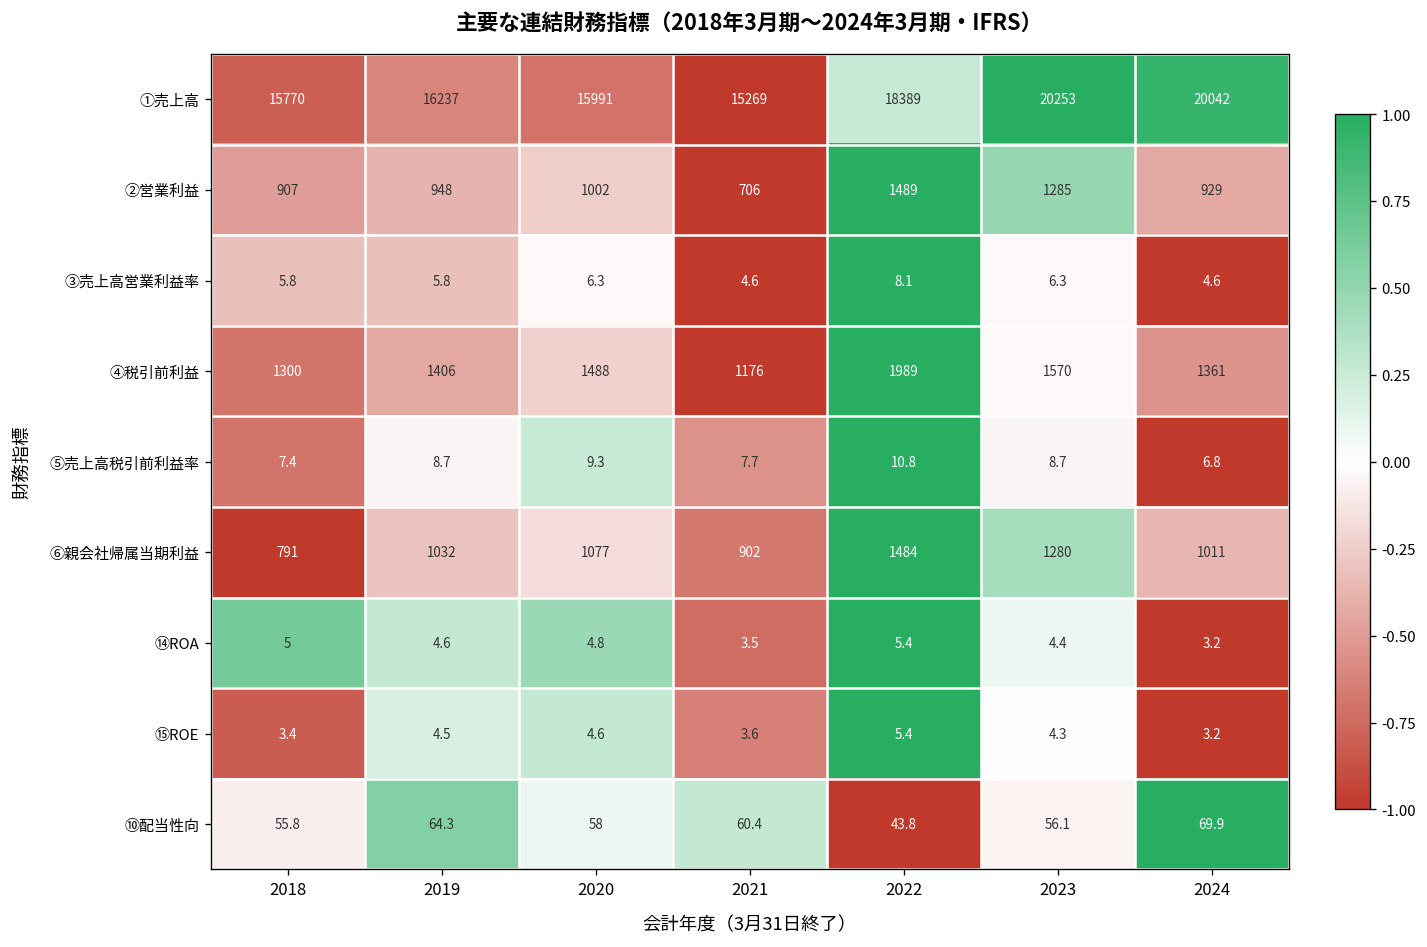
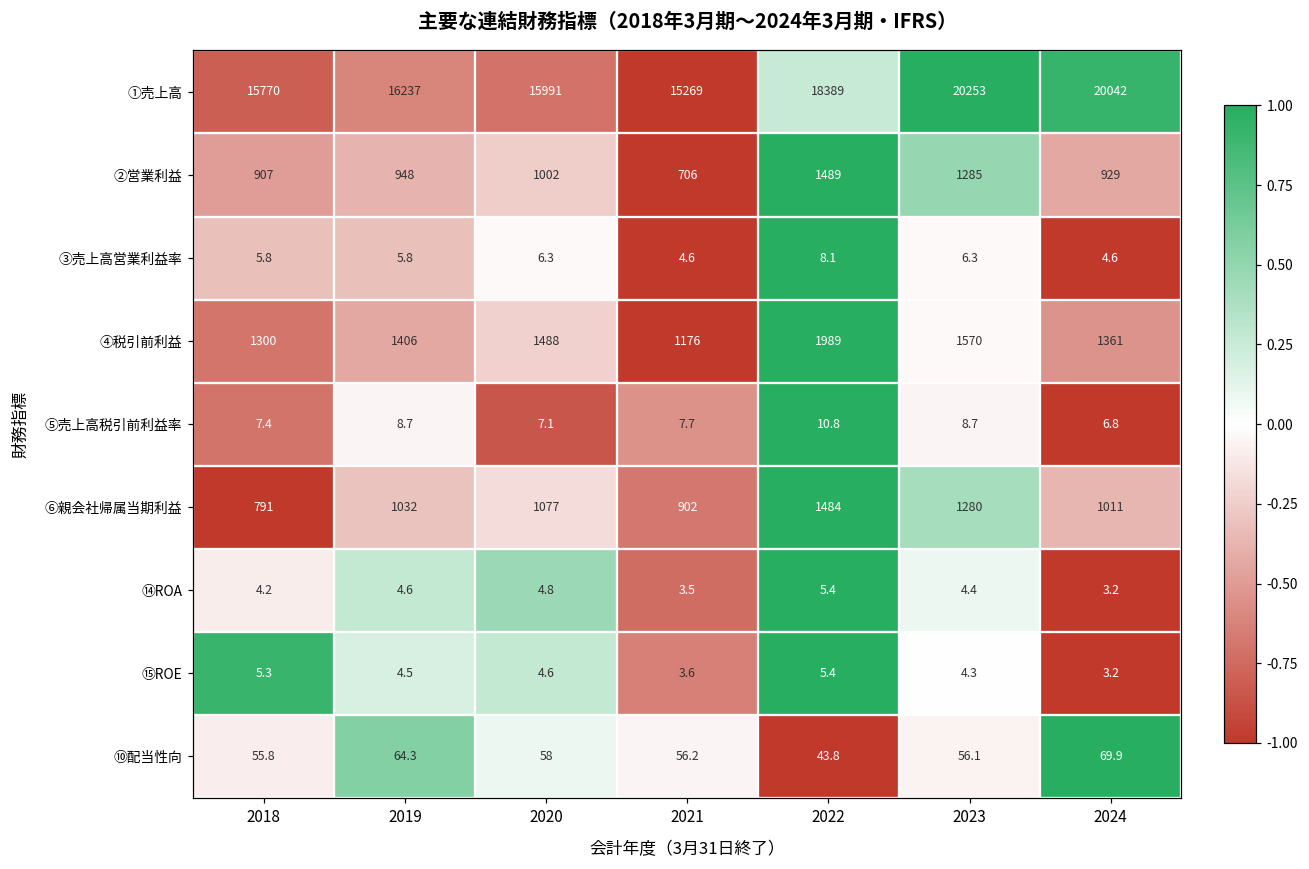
  {
    "①売上高": {
      "2018": 15770,
      "2019": 16237,
      "2020": 15991,
      "2021": 15269,
      "2022": 18389,
      "2023": 20253,
      "2024": 20042
    },
    "②営業利益": {
      "2018": 907,
      "2019": 948,
      "2020": 1002,
      "2021": 706,
      "2022": 1489,
      "2023": 1285,
      "2024": 929
    },
    "③売上高営業利益率": {
      "2018": 5.8,
      "2019": 5.8,
      "2020": 6.3,
      "2021": 4.6,
      "2022": 8.1,
      "2023": 6.3,
      "2024": 4.6
    },
    "④税引前利益": {
      "2018": 1300,
      "2019": 1406,
      "2020": 1488,
      "2021": 1176,
      "2022": 1989,
      "2023": 1570,
      "2024": 1361
    },
    "⑤売上高税引前利益率": {
      "2018": 7.4,
      "2019": 8.7,
-     "2020": 9.3,
+     "2020": 7.1,
      "2021": 7.7,
      "2022": 10.8,
      "2023": 8.7,
      "2024": 6.8
    },
    "⑥親会社帰属当期利益": {
      "2018": 791,
      "2019": 1032,
      "2020": 1077,
      "2021": 902,
      "2022": 1484,
      "2023": 1280,
      "2024": 1011
    },
    "⑭ROA": {
-     "2018": 5,
+     "2018": 4.2,
      "2019": 4.6,
      "2020": 4.8,
      "2021": 3.5,
      "2022": 5.4,
      "2023": 4.4,
      "2024": 3.2
    },
    "⑮ROE": {
-     "2018": 3.4,
+     "2018": 5.3,
      "2019": 4.5,
      "2020": 4.6,
      "2021": 3.6,
      "2022": 5.4,
      "2023": 4.3,
      "2024": 3.2
    },
    "⑩配当性向": {
      "2018": 55.8,
      "2019": 64.3,
      "2020": 58,
-     "2021": 60.4,
+     "2021": 56.2,
      "2022": 43.8,
      "2023": 56.1,
      "2024": 69.9
    }
  }
